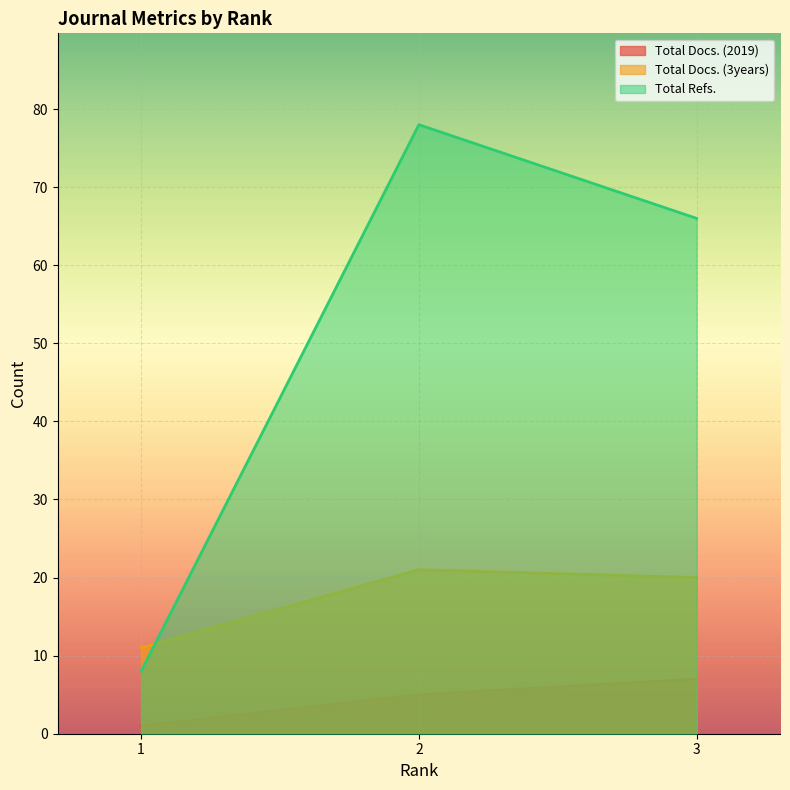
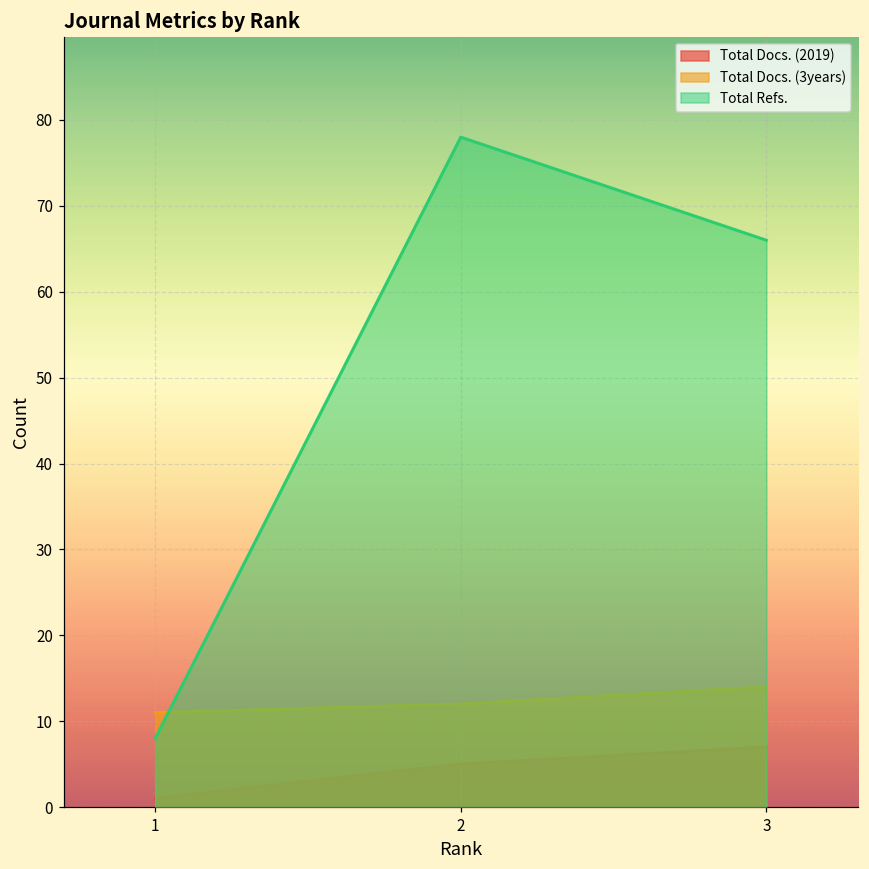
  {
    "Total Docs. (2019)": {
      "1": 1,
      "2": 5,
      "3": 7
    },
    "Total Docs. (3years)": {
      "1": 11,
-     "2": 21,
-     "3": 20
+     "2": 12,
+     "3": 14
    },
    "Total Refs.": {
      "1": 8,
      "2": 78,
      "3": 66
    }
  }
